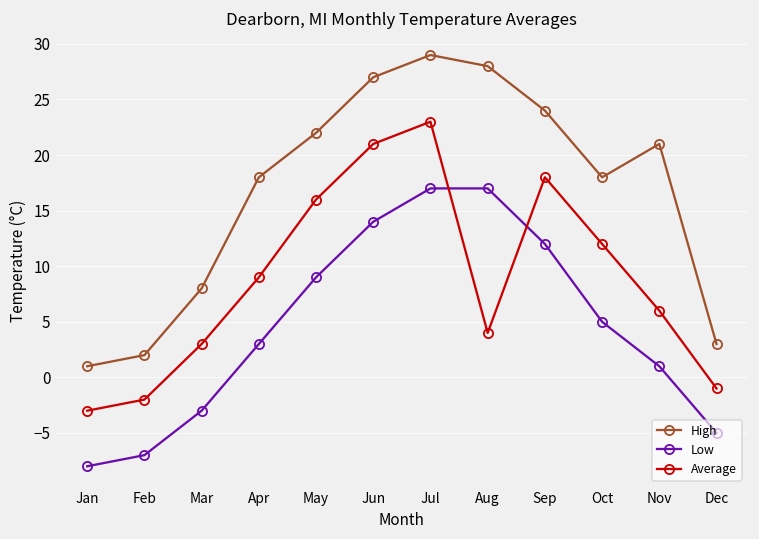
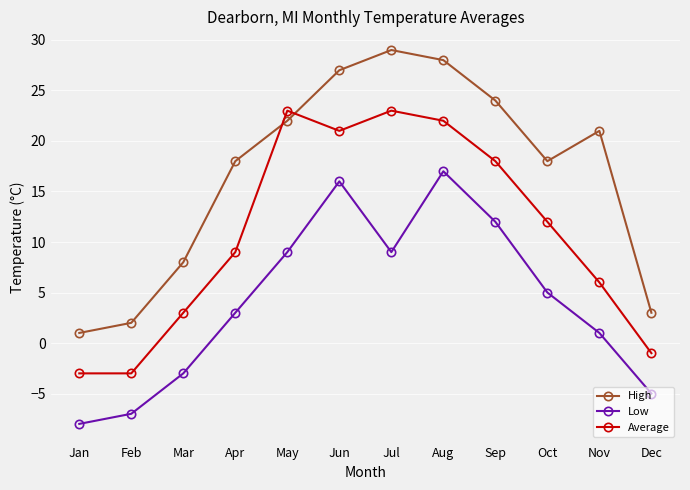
  {
    "High": {
      "Jan": 1,
      "Feb": 2,
      "Mar": 8,
      "Apr": 18,
      "May": 22,
      "Jun": 27,
      "Jul": 29,
      "Aug": 28,
      "Sep": 24,
      "Oct": 18,
      "Nov": 21,
      "Dec": 3
    },
    "Low": {
      "Jan": -8,
      "Feb": -7,
      "Mar": -3,
      "Apr": 3,
      "May": 9,
-     "Jun": 14,
-     "Jul": 17,
+     "Jun": 16,
+     "Jul": 9,
      "Aug": 17,
      "Sep": 12,
      "Oct": 5,
      "Nov": 1
    },
    "Average": {
      "Jan": -3,
-     "Feb": -2,
+     "Feb": -3,
      "Mar": 3,
      "Apr": 9,
-     "May": 16,
+     "May": 23,
      "Jun": 21,
      "Jul": 23,
-     "Aug": 4,
+     "Aug": 22,
      "Sep": 18,
      "Oct": 12,
      "Nov": 6,
      "Dec": -1
    }
  }
